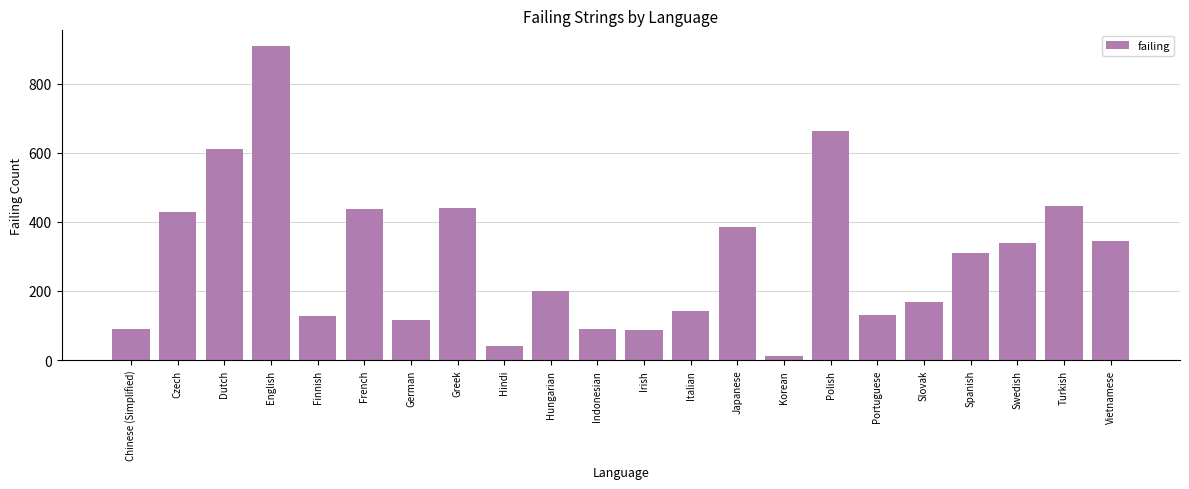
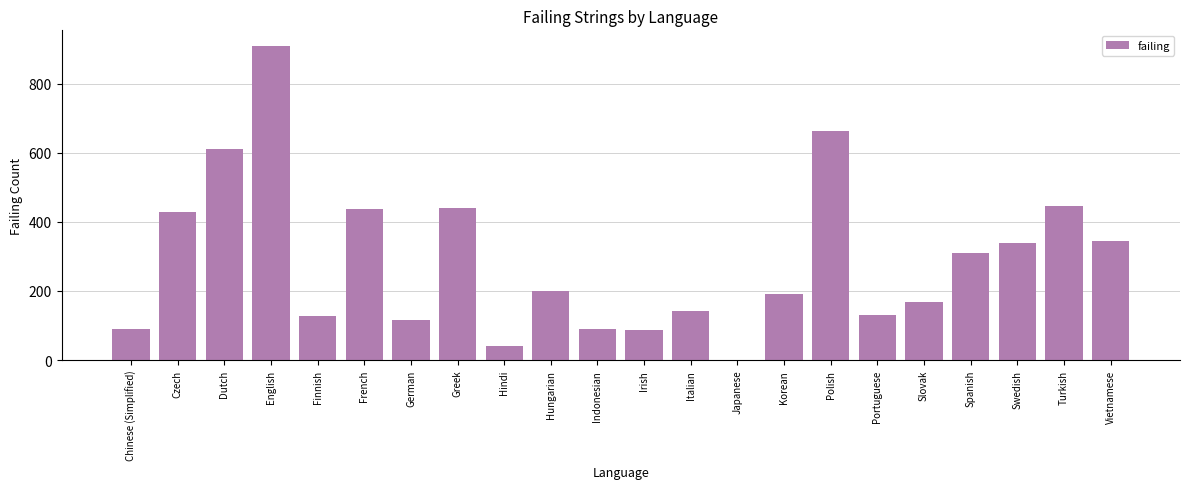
  {
    "Chinese (Simplified)": 90,
    "Czech": 430,
    "Dutch": 610,
    "English": 910,
    "Finnish": 130,
    "French": 440,
    "German": 120,
    "Greek": 440,
    "Hindi": 40,
    "Hungarian": 200,
    "Indonesian": 90,
    "Irish": 90,
    "Italian": 140,
-   "Japanese": 380,
-   "Korean": 10,
+   "Japanese": 0,
+   "Korean": 190,
    "Polish": 660,
    "Portuguese": 130,
    "Slovak": 170,
    "Spanish": 310,
    "Swedish": 340,
    "Turkish": 450,
    "Vietnamese": 350
  }
